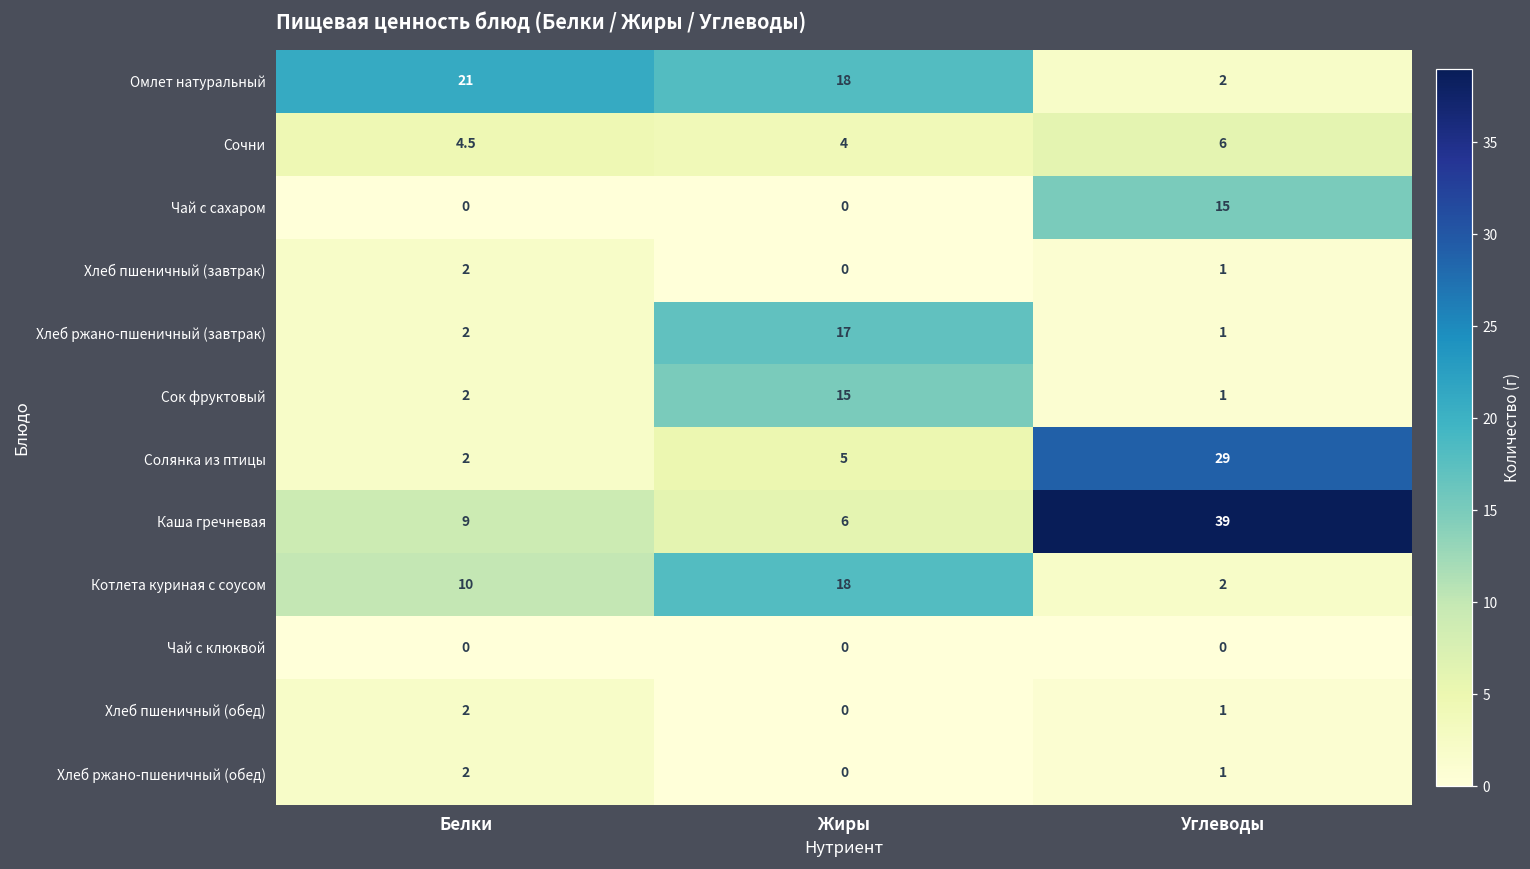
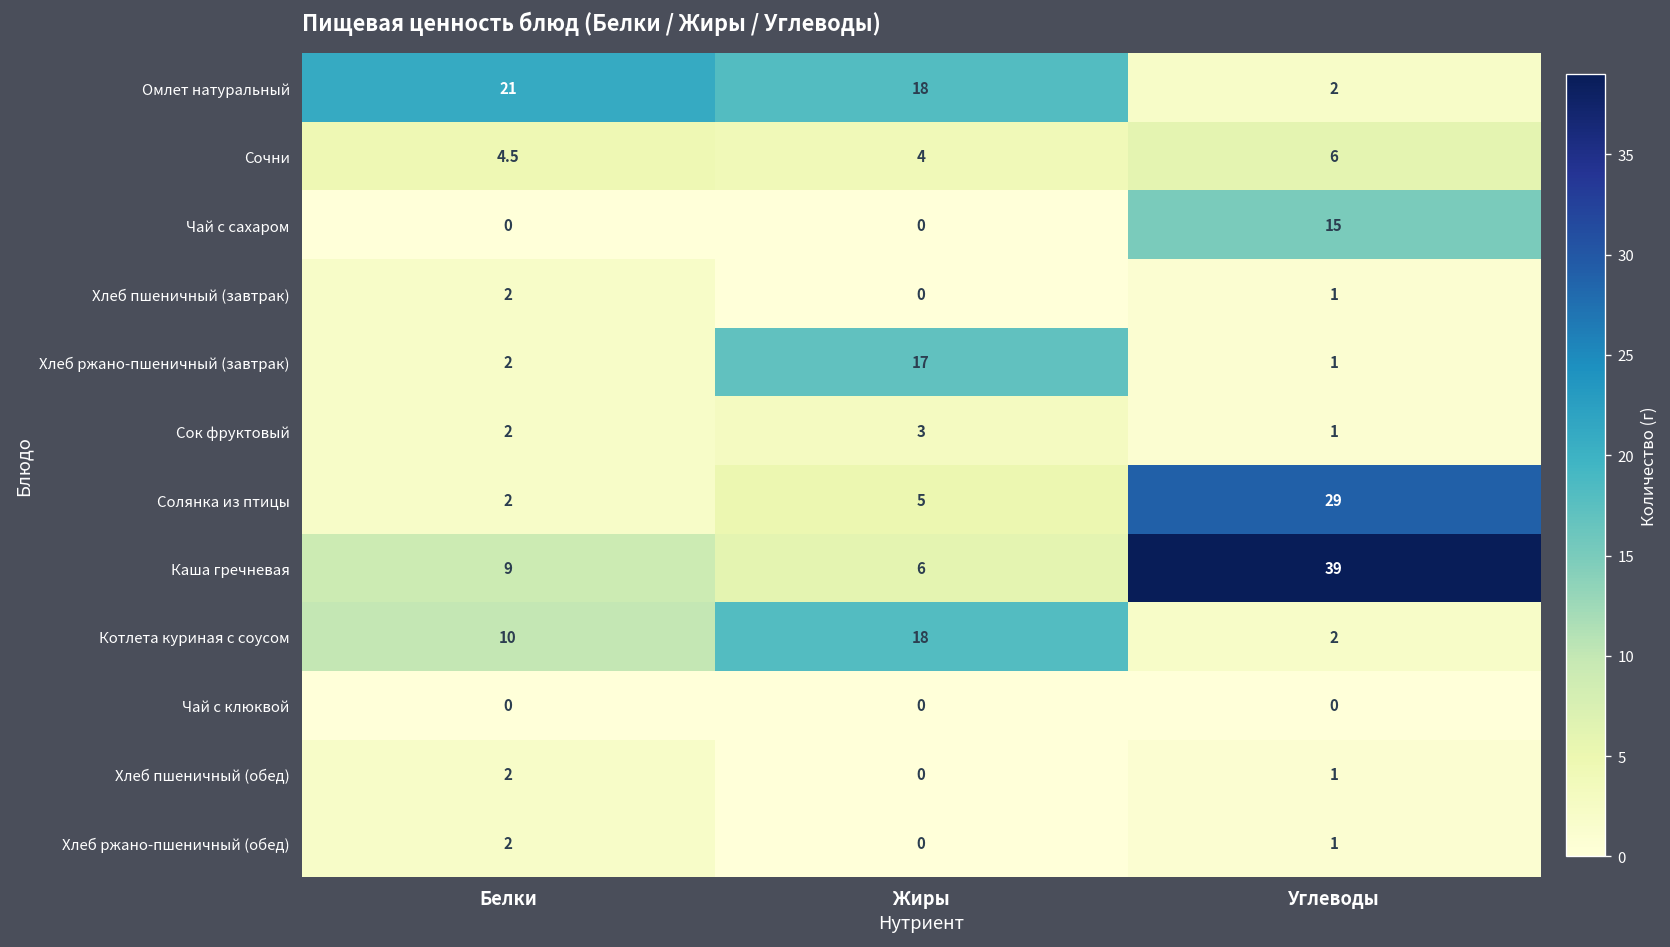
  {
    "Омлет натуральный": {
      "Белки": 21,
      "Жиры": 18,
      "Углеводы": 2
    },
    "Сочни": {
      "Белки": 4.5,
      "Жиры": 4,
      "Углеводы": 6
    },
    "Чай с сахаром": {
      "Белки": 0,
      "Жиры": 0,
      "Углеводы": 15
    },
    "Хлеб пшеничный (завтрак)": {
      "Белки": 2,
      "Жиры": 0,
      "Углеводы": 1
    },
    "Хлеб ржано-пшеничный (завтрак)": {
      "Белки": 2,
      "Жиры": 17,
      "Углеводы": 1
    },
    "Сок фруктовый": {
      "Белки": 2,
-     "Жиры": 15,
+     "Жиры": 3,
      "Углеводы": 1
    },
    "Солянка из птицы": {
      "Белки": 2,
      "Жиры": 5,
      "Углеводы": 29
    },
    "Каша гречневая": {
      "Белки": 9,
      "Жиры": 6,
      "Углеводы": 39
    },
    "Котлета куриная с соусом": {
      "Белки": 10,
      "Жиры": 18,
      "Углеводы": 2
    },
    "Чай с клюквой": {
      "Белки": 0,
      "Жиры": 0,
      "Углеводы": 0
    },
    "Хлеб пшеничный (обед)": {
      "Белки": 2,
      "Жиры": 0,
      "Углеводы": 1
    },
    "Хлеб ржано-пшеничный (обед)": {
      "Белки": 2,
      "Жиры": 0,
      "Углеводы": 1
    }
  }
